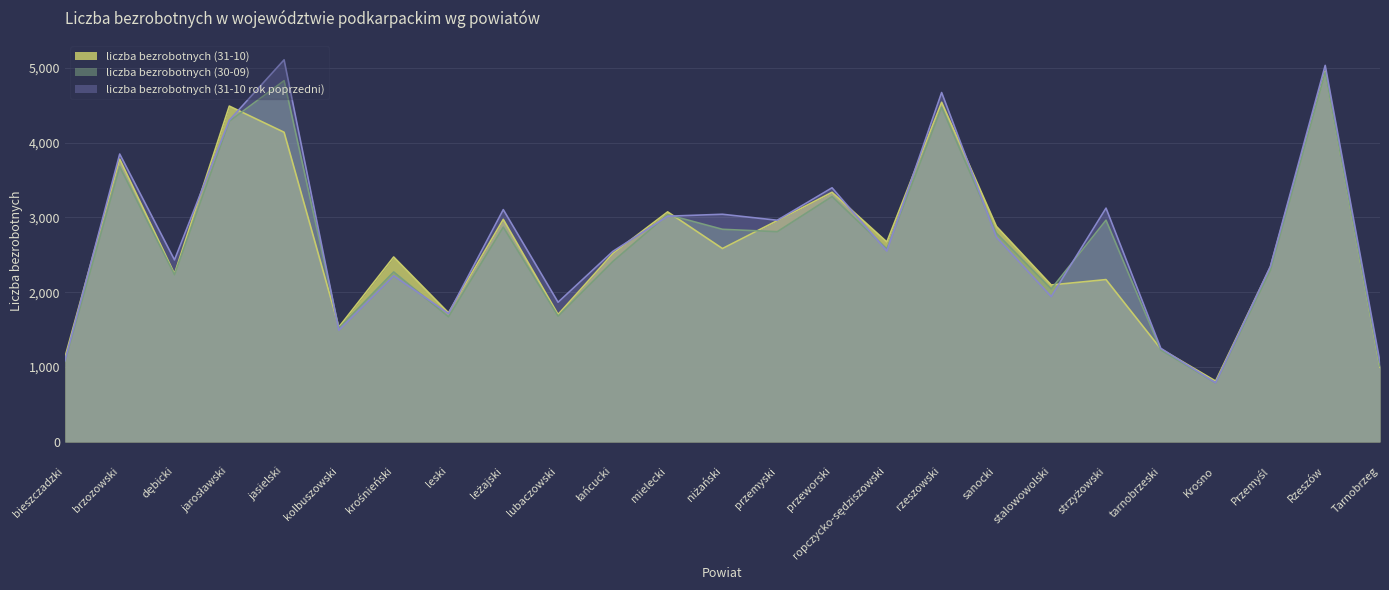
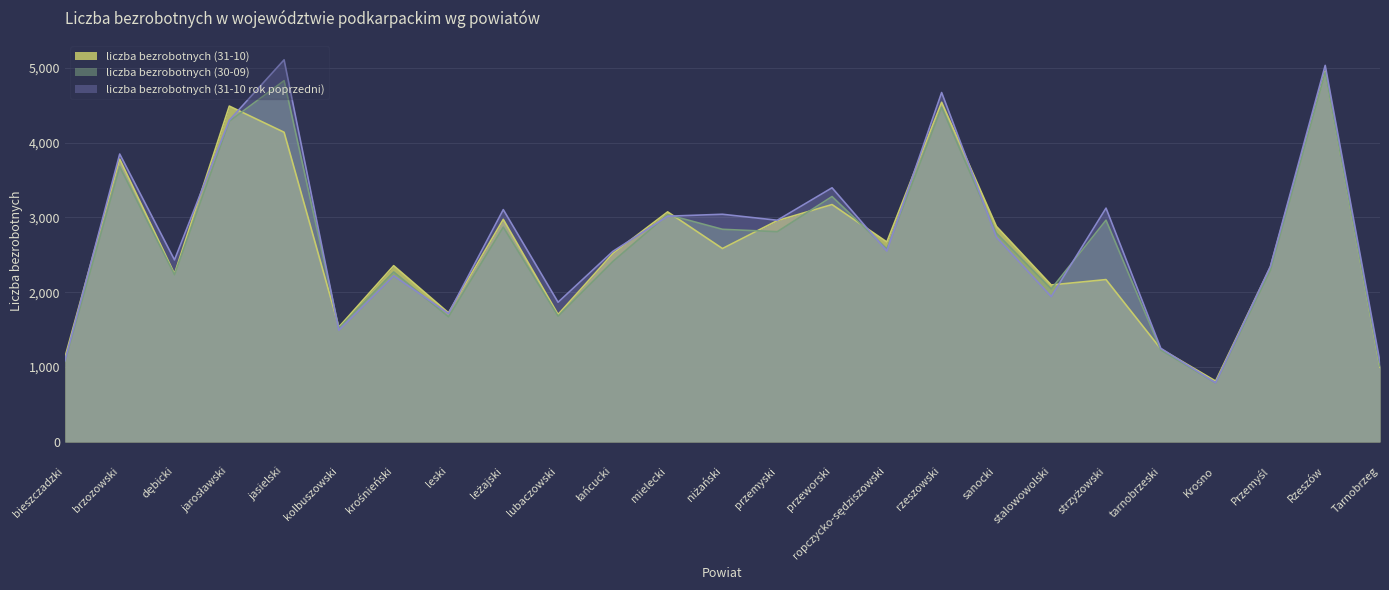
  {
    "liczba bezrobotnych (31-10)": {
      "bieszczadzki": "1,100",
      "brzozowski": "3,800",
      "jarosławski": "4,500",
      "jasielski": "4,100",
-     "krośnieński": "2,500",
+     "krośnieński": "2,400",
      "leżajski": "3,000",
      "mielecki": "3,100",
      "niżański": "2,600",
-     "przeworski": "3,300",
+     "przeworski": "3,200",
      "ropczycko-sędziszowski": "2,700",
      "rzeszowski": "4,500",
      "sanocki": "2,900",
      "stalowowolski": "2,100",
      "strzyżowski": "2,200"
    }
  }
